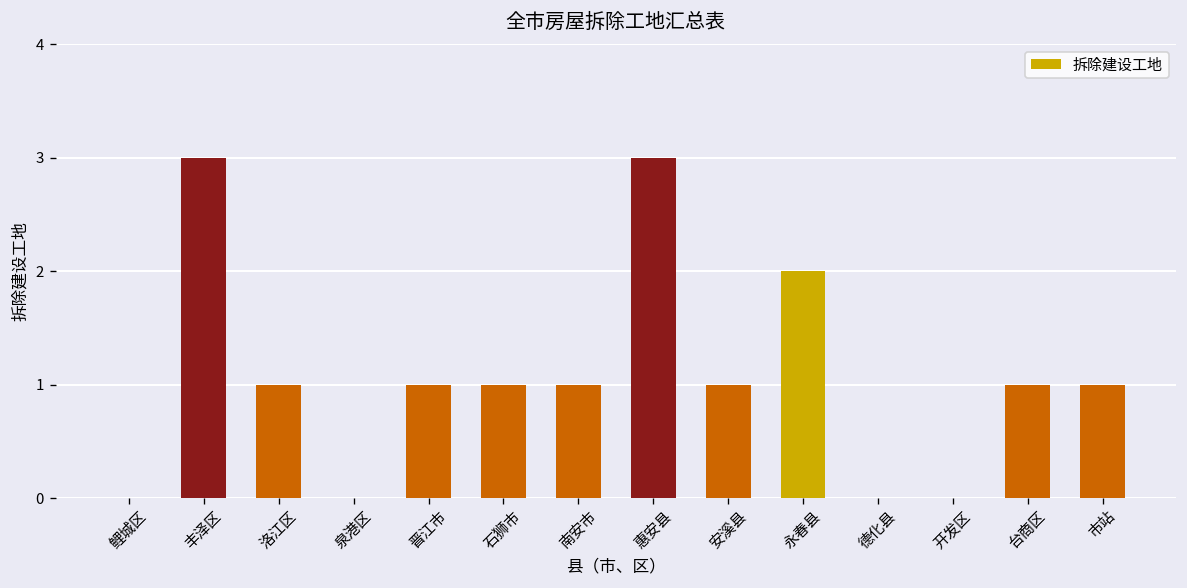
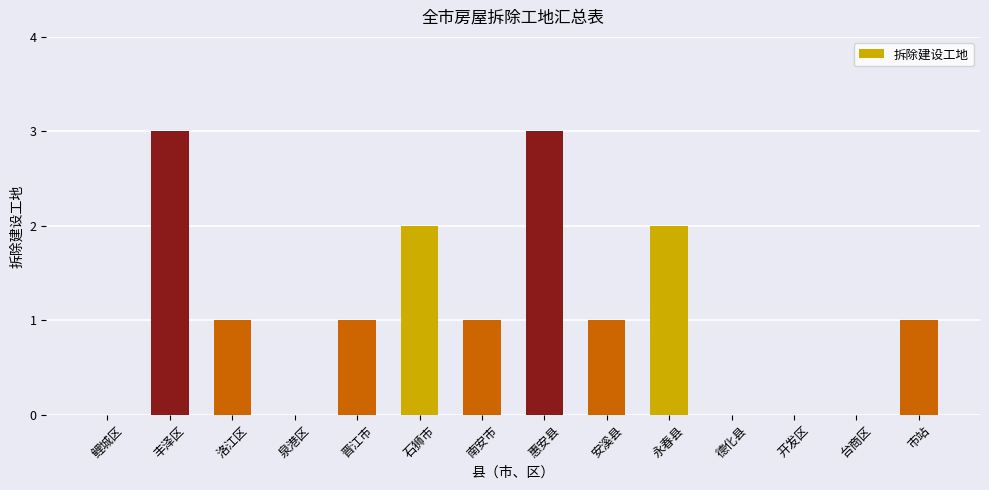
  {
    "鲤城区": 0,
    "丰泽区": 3,
    "洛江区": 1,
    "泉港区": 0,
    "晋江市": 1,
-   "石狮市": 1,
+   "石狮市": 2,
    "南安市": 1,
    "惠安县": 3,
    "安溪县": 1,
    "永春县": 2,
    "德化县": 0,
    "开发区": 0,
-   "台商区": 1,
+   "台商区": 0,
    "市站": 1
  }
